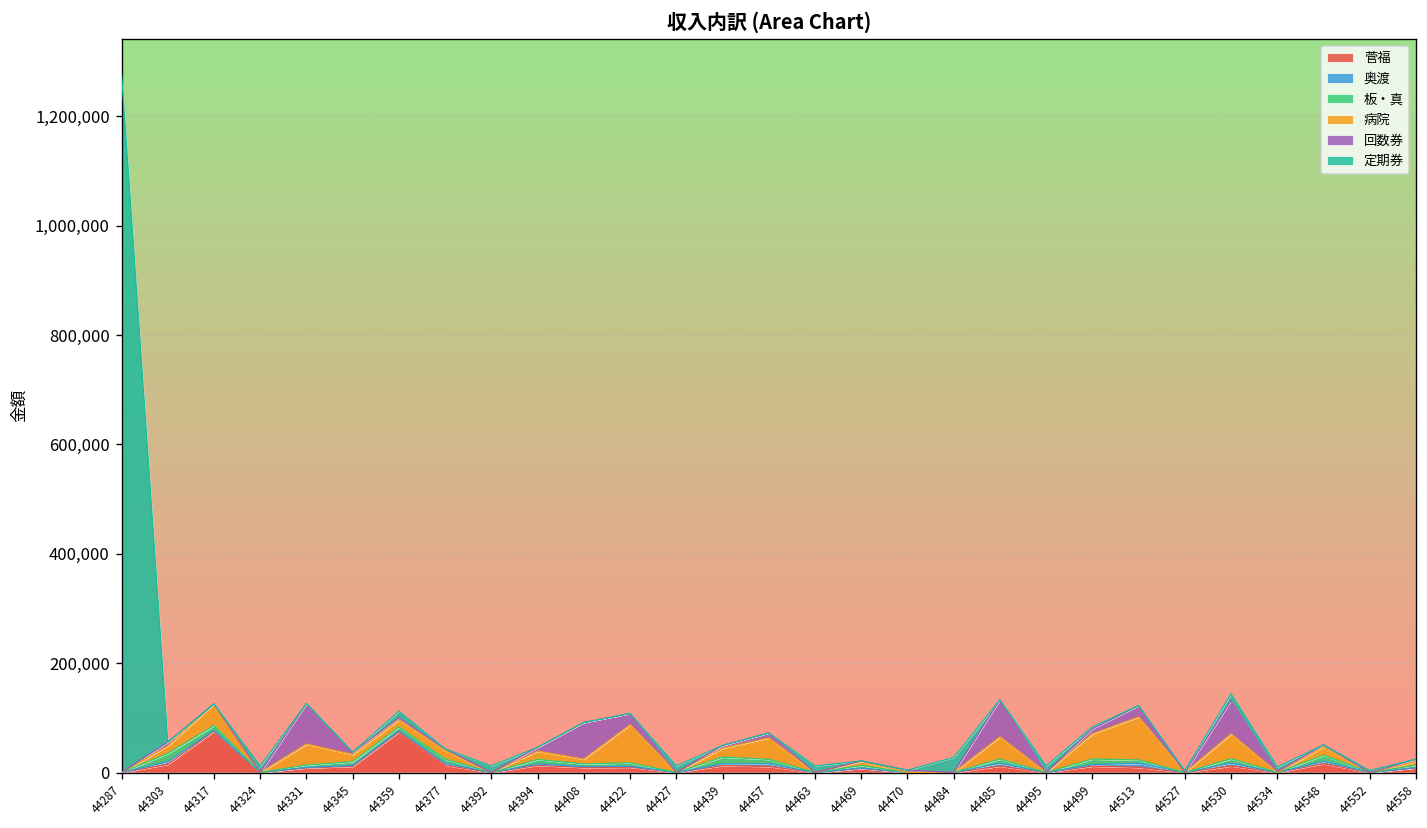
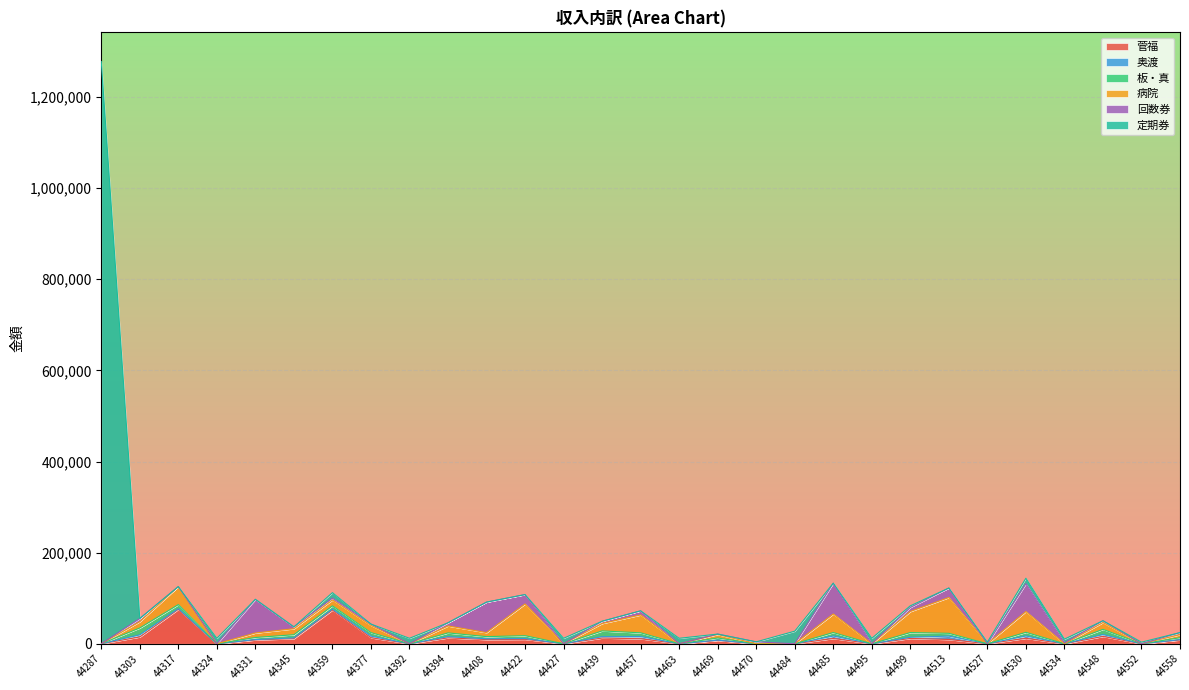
  {
    "菅福": {
      "44513": "10,000"
    },
    "奥渡": {
      "44513": "10,000"
    },
    "病院": {
      "44303": "10,000",
-     "44331": "40,000",
+     "44331": "10,000",
      "44394": "20,000",
      "44408": "10,000",
      "44422": "70,000",
      "44457": "40,000",
      "44485": "40,000",
      "44499": "50,000",
      "44513": "80,000",
      "44530": "50,000"
    },
    "回数券": {
      "44530": "60,000"
    }
  }
